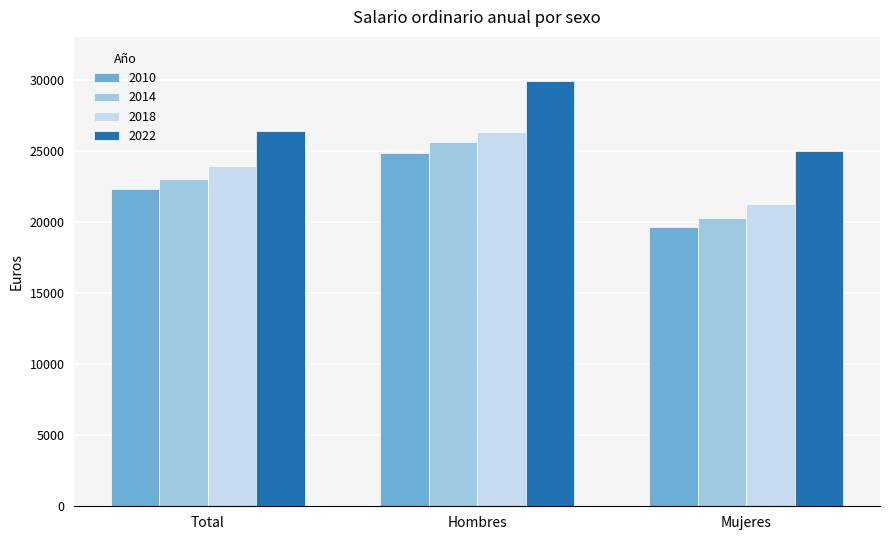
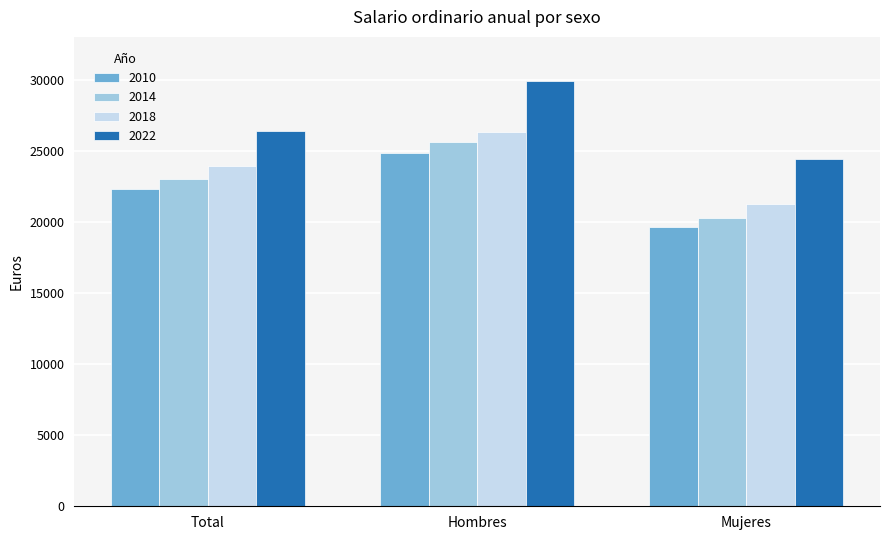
  {
    "2022": {
      "Total": 26300,
      "Hombres": 29900,
-     "Mujeres": 25000
+     "Mujeres": 24400
    }
  }
